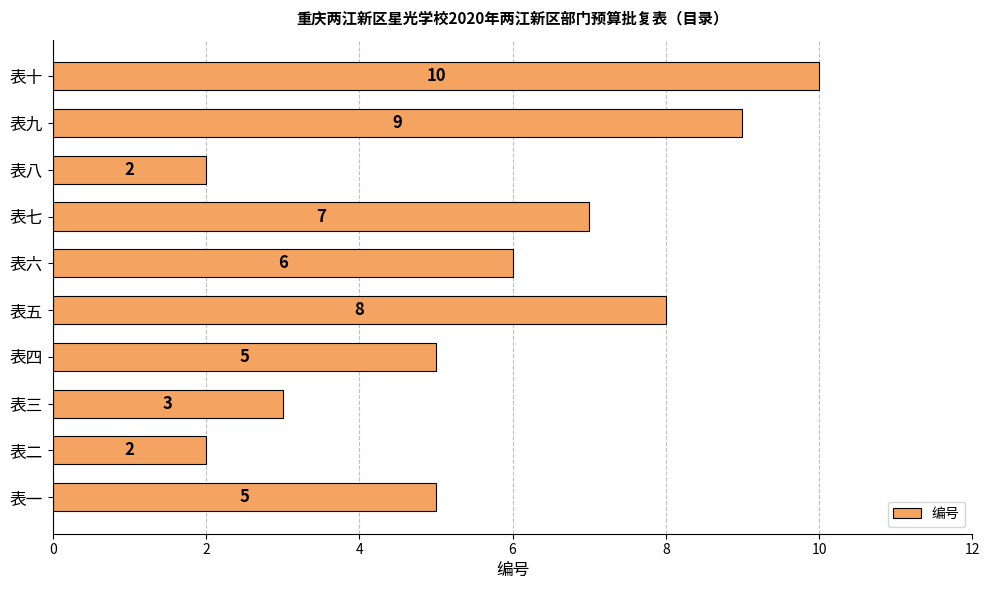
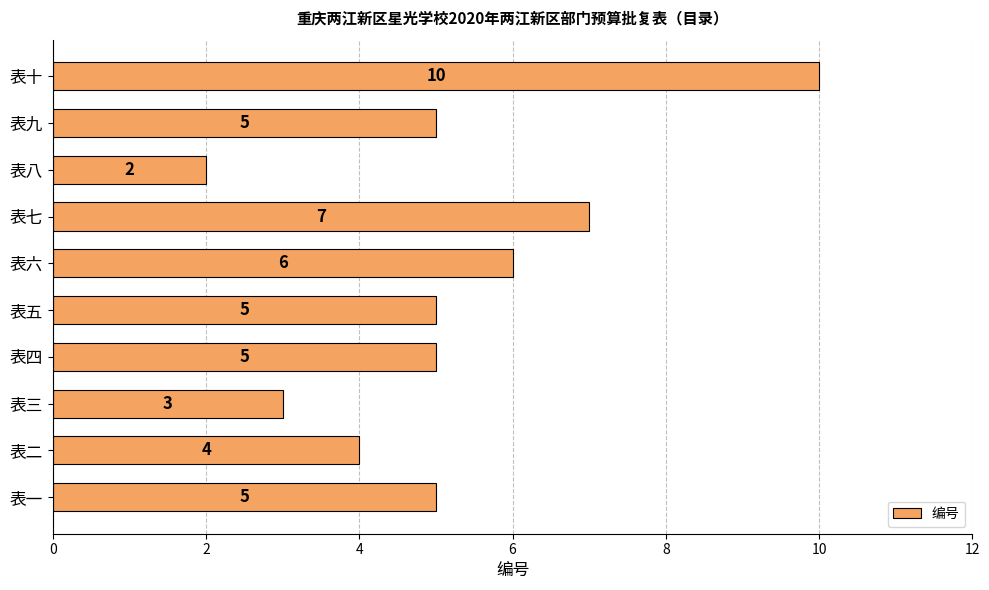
  {
    "表十": 10,
-   "表九": 9,
+   "表九": 5,
    "表八": 2,
    "表七": 7,
    "表六": 6,
-   "表五": 8,
+   "表五": 5,
    "表四": 5,
    "表三": 3,
-   "表二": 2,
+   "表二": 4,
    "表一": 5
  }
